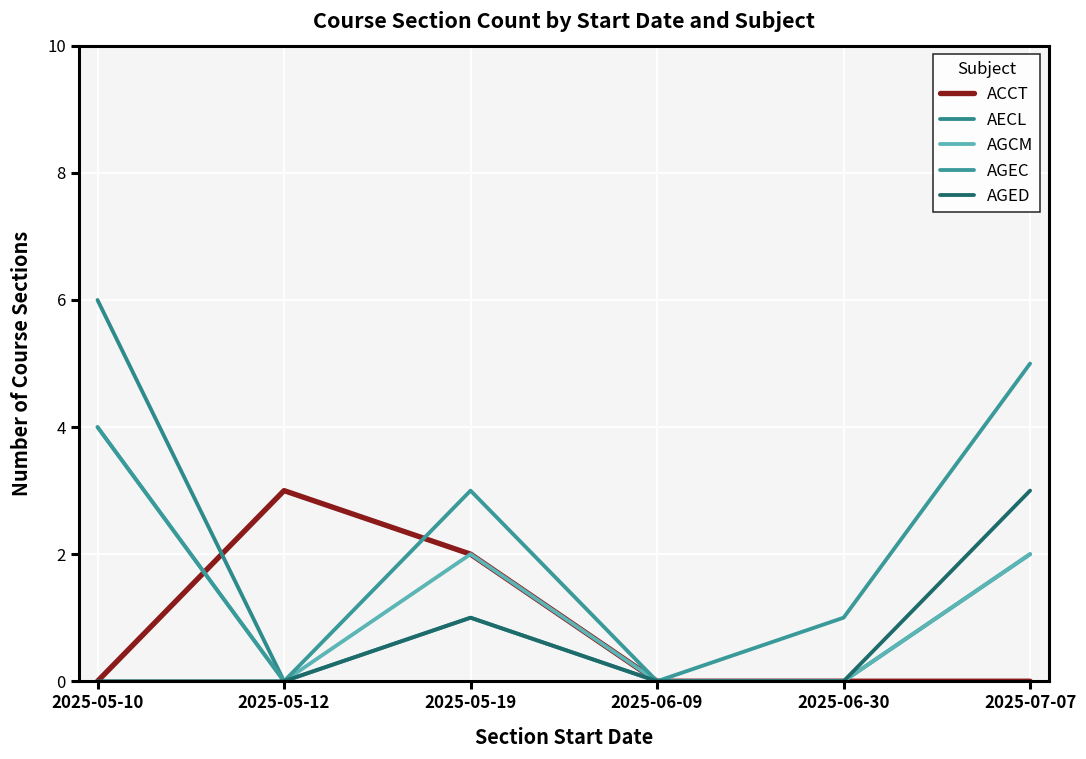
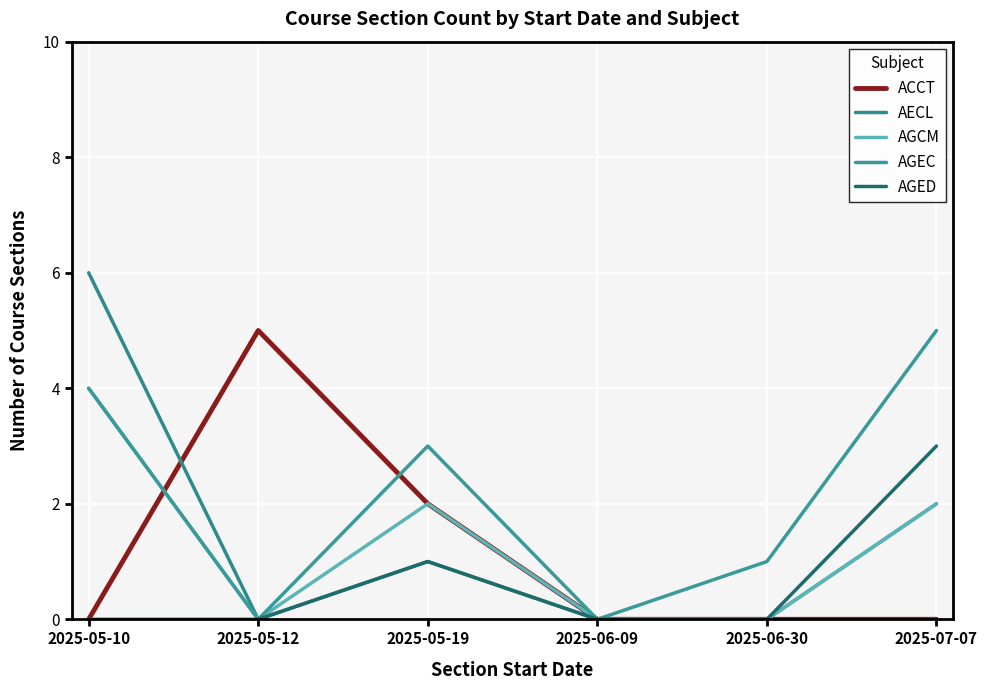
  {
    "ACCT": {
-     "2025-05-12": 3,
+     "2025-05-12": 5,
      "2025-07-07": 0
    }
  }
